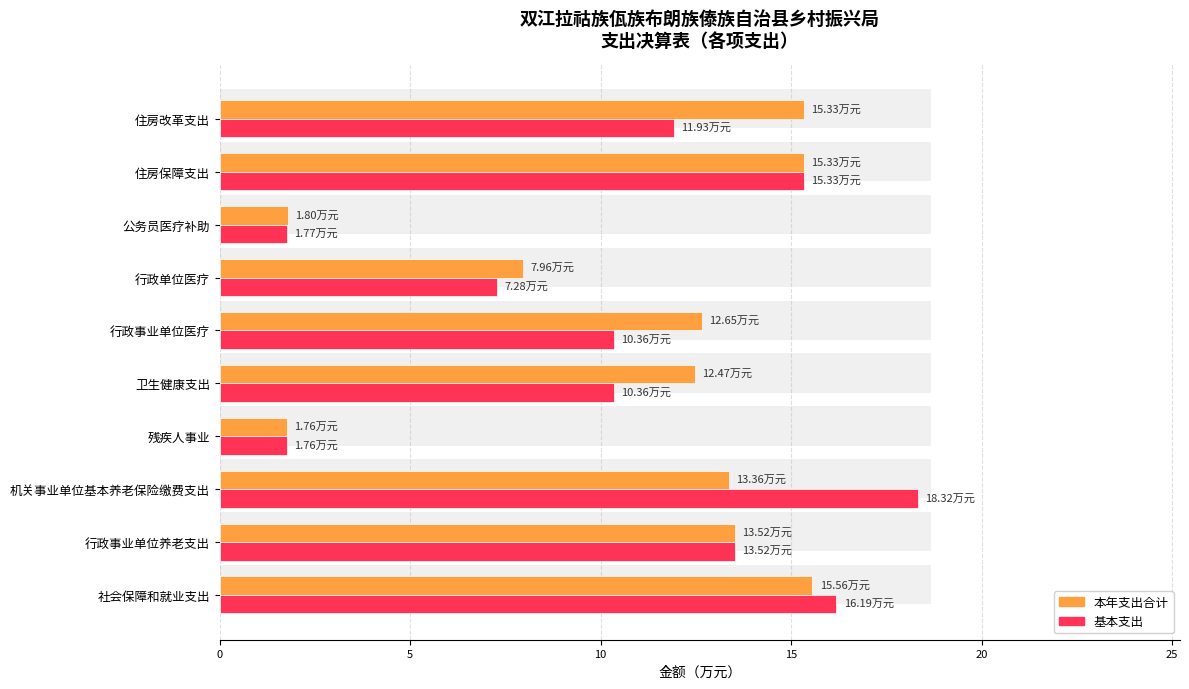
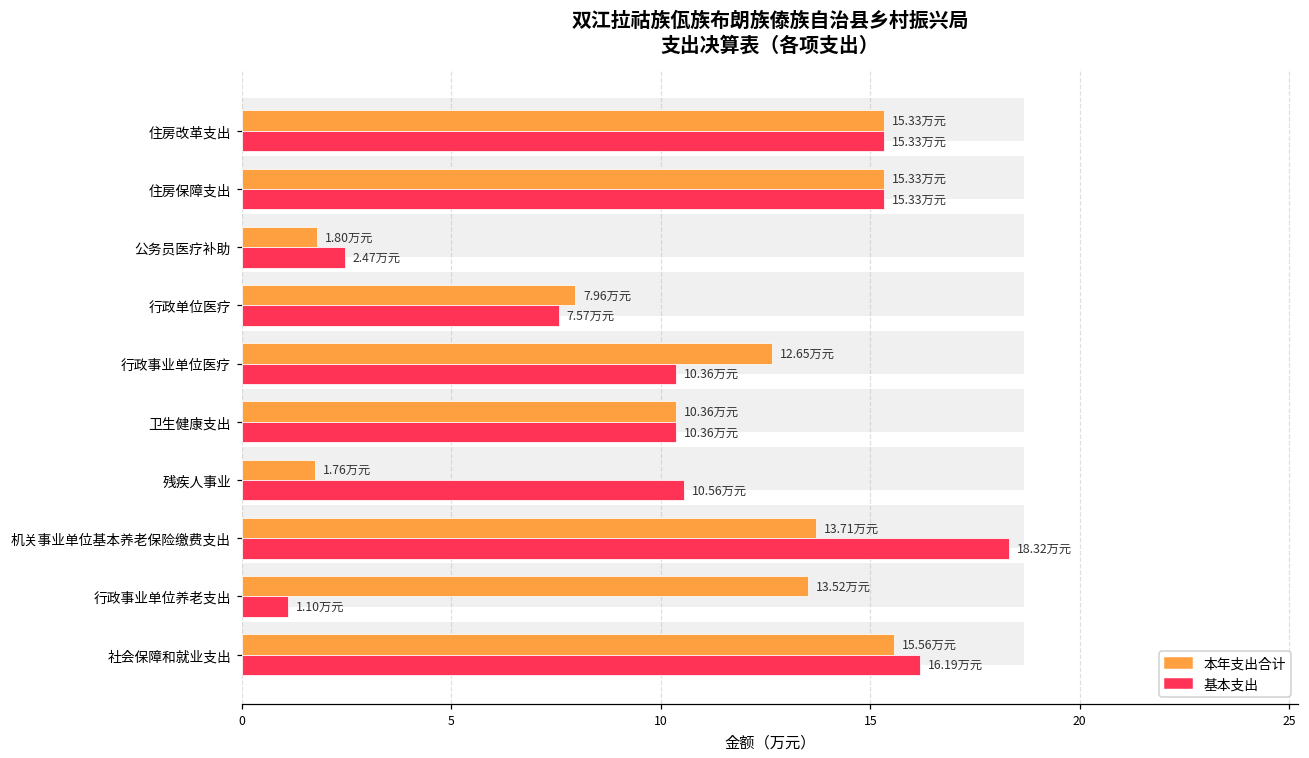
  {
    "本年支出合计": {
-     "卫生健康支出": 12.47,
-     "机关事业单位基本养老保险缴费支出": 13.36
+     "卫生健康支出": 10.36,
+     "机关事业单位基本养老保险缴费支出": 13.71
    },
    "基本支出": {
-     "住房改革支出": 11.93,
+     "住房改革支出": 15.33,
      "住房保障支出": 15.33,
-     "公务员医疗补助": 1.77,
-     "行政单位医疗": 7.28,
+     "公务员医疗补助": 2.47,
+     "行政单位医疗": 7.57,
      "行政事业单位医疗": 10.36,
      "卫生健康支出": 10.36,
-     "残疾人事业": 1.76,
+     "残疾人事业": 10.56,
      "机关事业单位基本养老保险缴费支出": 18.32,
-     "行政事业单位养老支出": 13.52,
+     "行政事业单位养老支出": 1.10,
      "社会保障和就业支出": 16.19
    }
  }
